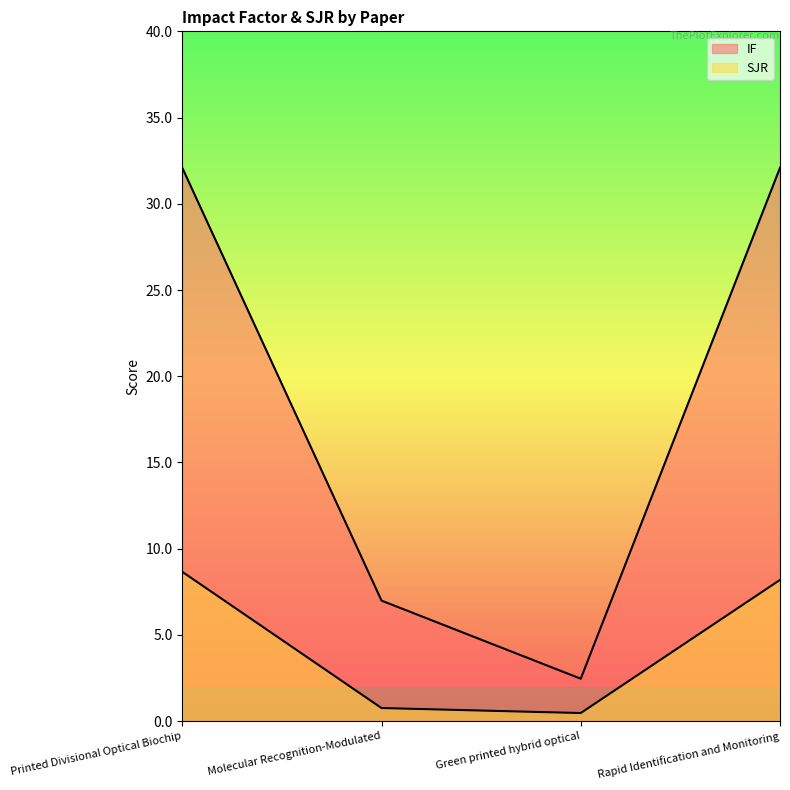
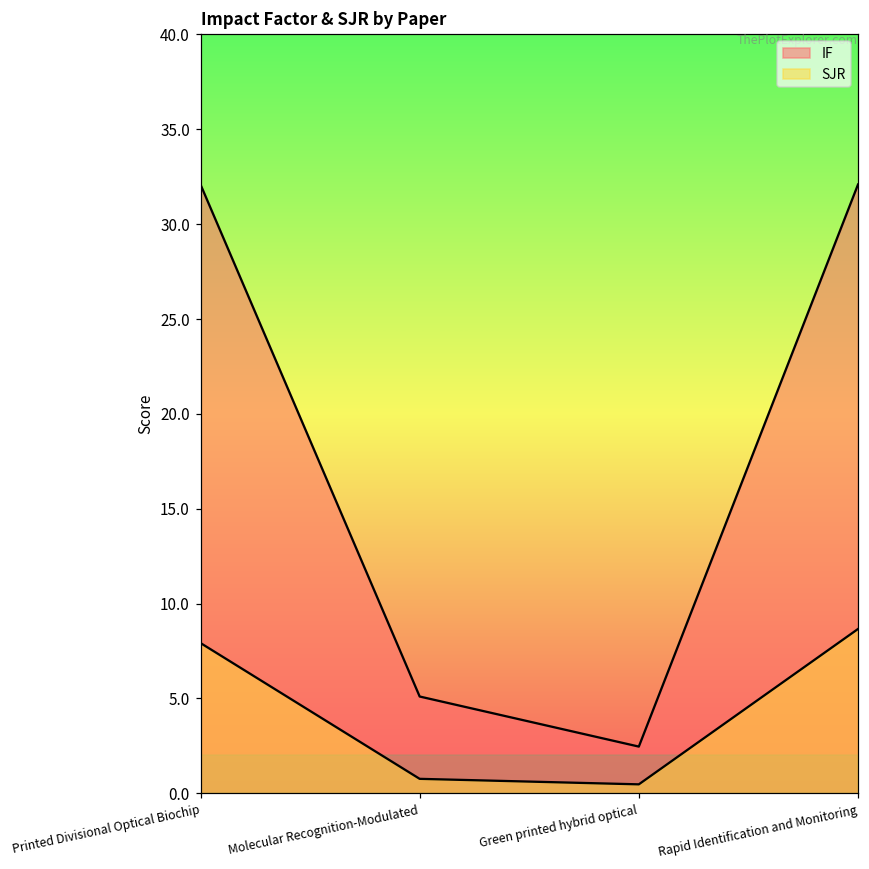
  {
    "IF": {
      "Printed Divisional Optical Biochip": 32.1,
-     "Molecular Recognition-Modulated": 7.0,
+     "Molecular Recognition-Modulated": 5.1,
      "Green printed hybrid optical": 2.5,
      "Rapid Identification and Monitoring": 32.1
    },
    "SJR": {
-     "Printed Divisional Optical Biochip": 8.7,
+     "Printed Divisional Optical Biochip": 7.9,
      "Molecular Recognition-Modulated": 0.8,
      "Green printed hybrid optical": 0.5,
-     "Rapid Identification and Monitoring": 8.2
+     "Rapid Identification and Monitoring": 8.7
    }
  }
